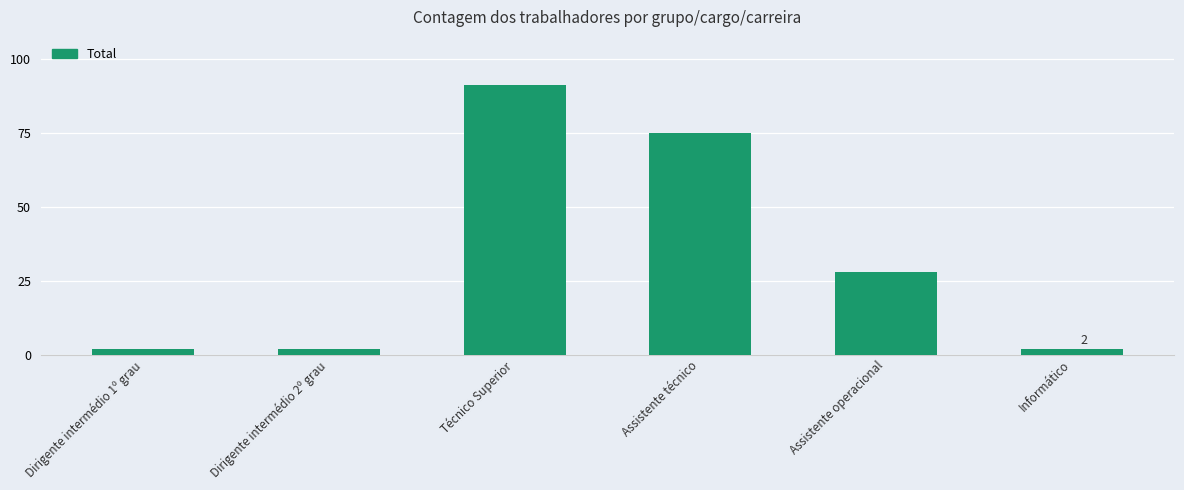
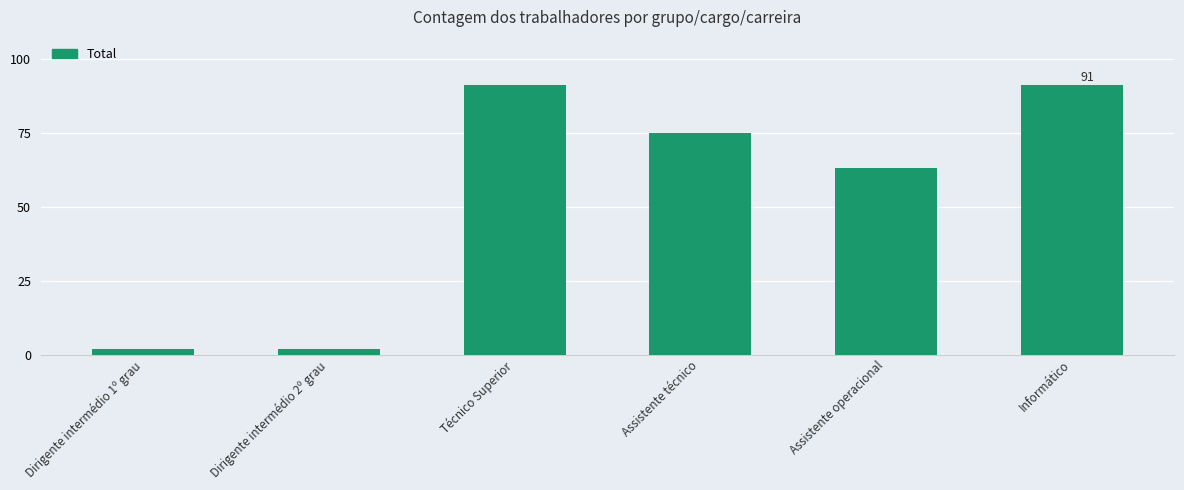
  {
-   "Assistente operacional": 28,
-   "Informático": 2
+   "Assistente operacional": 63,
+   "Informático": 91
  }
